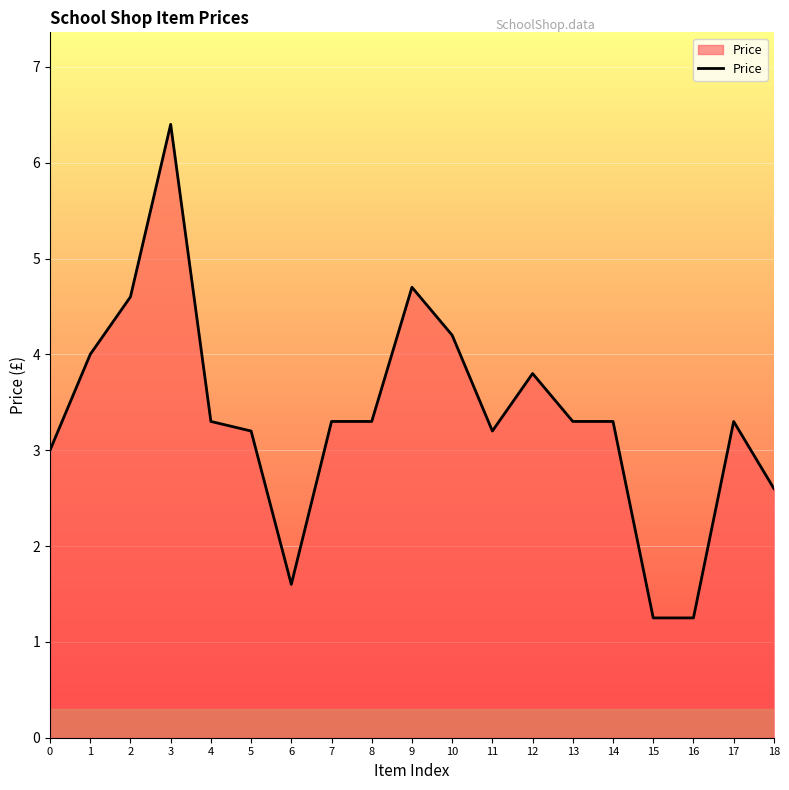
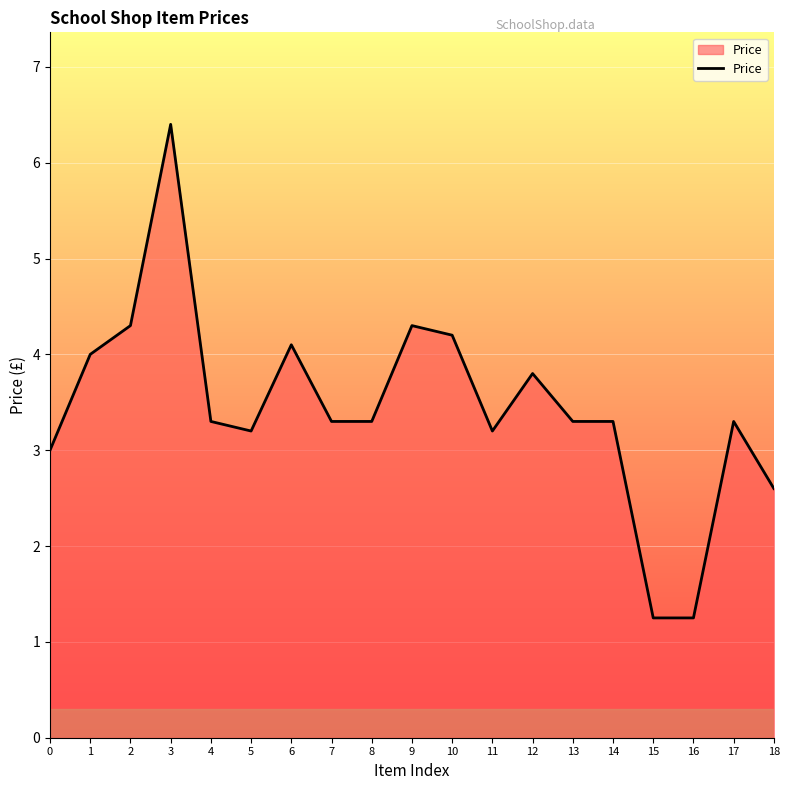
  {
    "0": 3.0,
    "1": 4.0,
-   "2": 4.6,
+   "2": 4.3,
    "3": 6.4,
    "4": 3.3,
    "5": 3.2,
-   "6": 1.6,
+   "6": 4.1,
    "7": 3.3,
    "8": 3.3,
-   "9": 4.7,
+   "9": 4.3,
    "10": 4.2,
    "11": 3.2,
    "12": 3.8,
    "13": 3.3,
    "14": 3.3,
    "15": 1.3,
    "16": 1.3,
    "17": 3.3,
    "18": 2.6
  }
